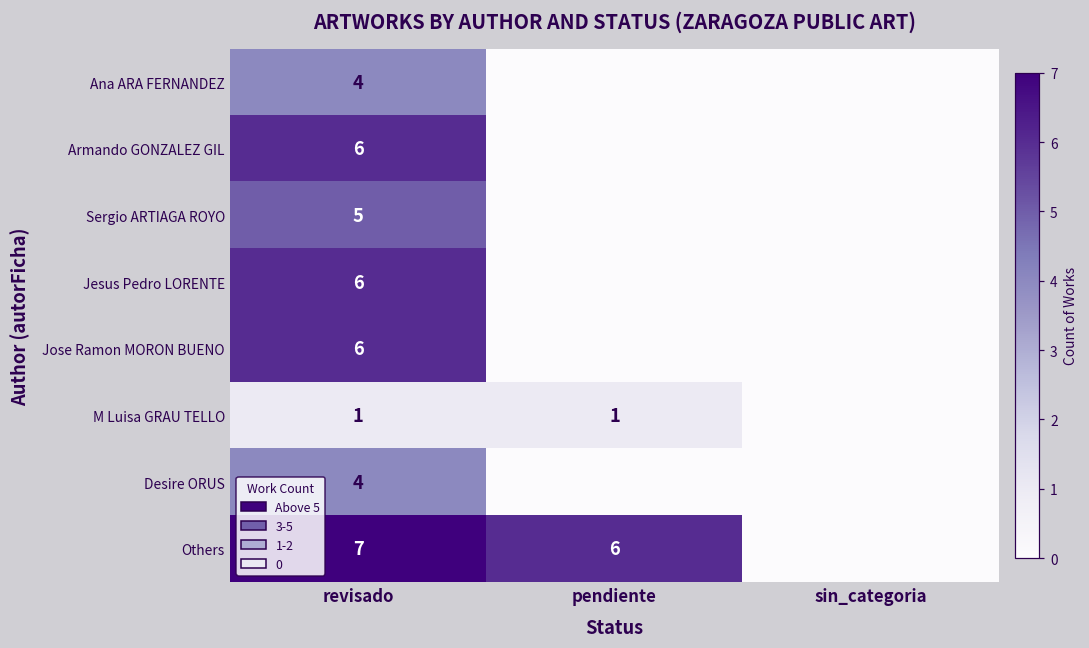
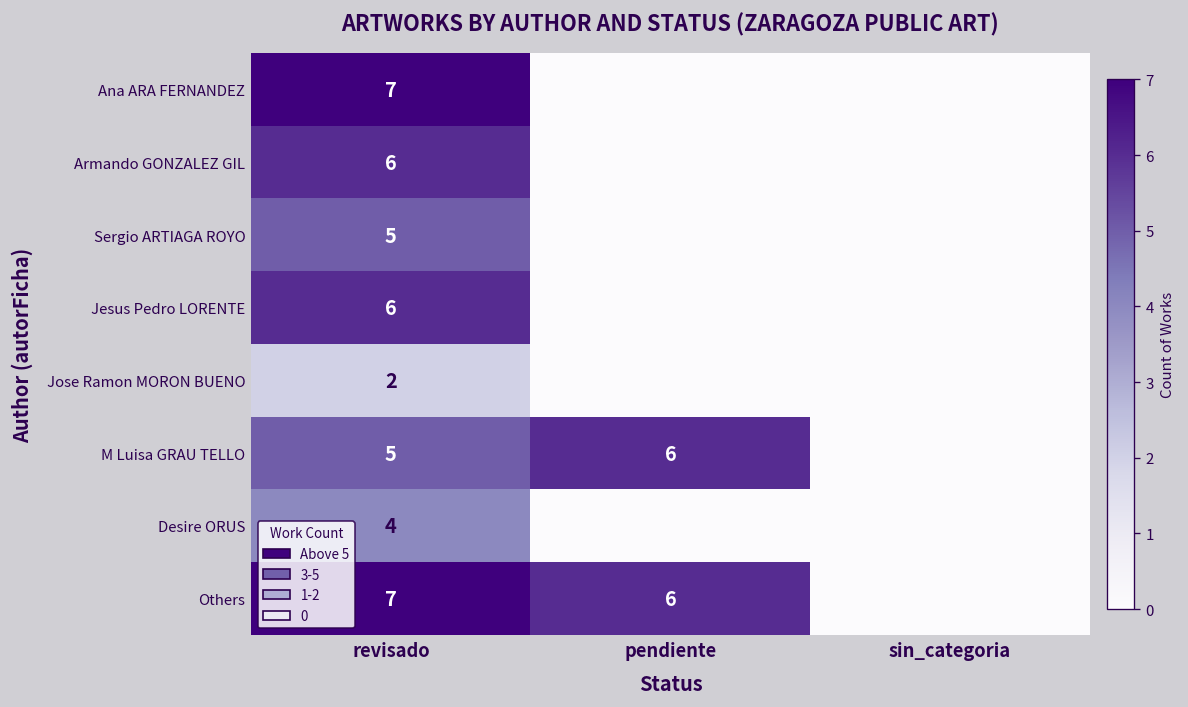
  {
    "Ana ARA FERNANDEZ": {
-     "revisado": 4
+     "revisado": 7
    },
    "Armando GONZALEZ GIL": {
      "revisado": 6
    },
    "Sergio ARTIAGA ROYO": {
      "revisado": 5
    },
    "Jesus Pedro LORENTE": {
      "revisado": 6
    },
    "Jose Ramon MORON BUENO": {
-     "revisado": 6
+     "revisado": 2
    },
    "M Luisa GRAU TELLO": {
-     "revisado": 1,
-     "pendiente": 1
+     "revisado": 5,
+     "pendiente": 6
    },
    "Desire ORUS": {
      "revisado": 4
    },
    "Others": {
      "revisado": 7,
      "pendiente": 6
    }
  }
